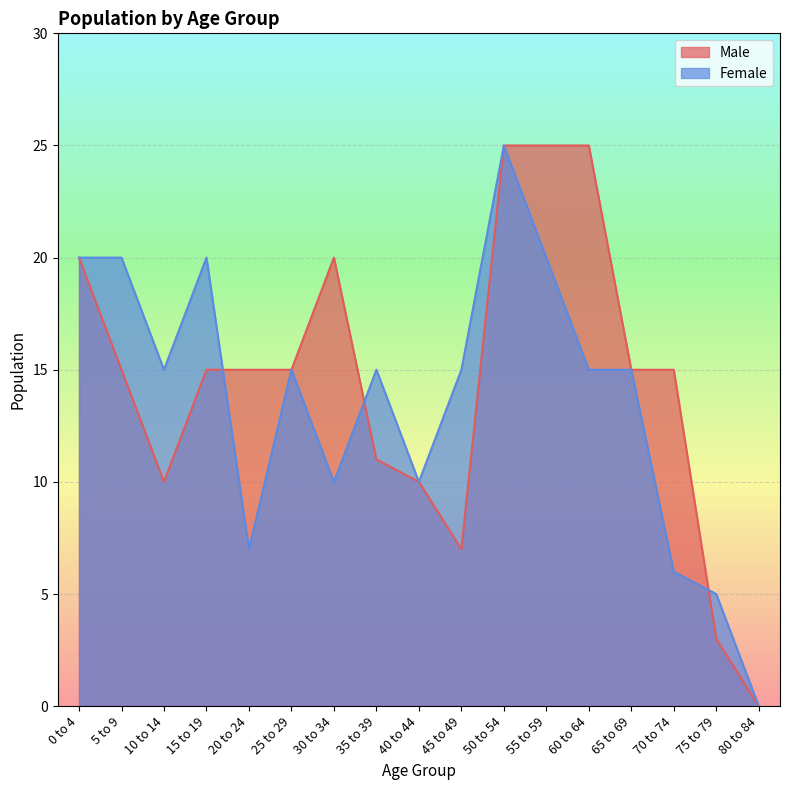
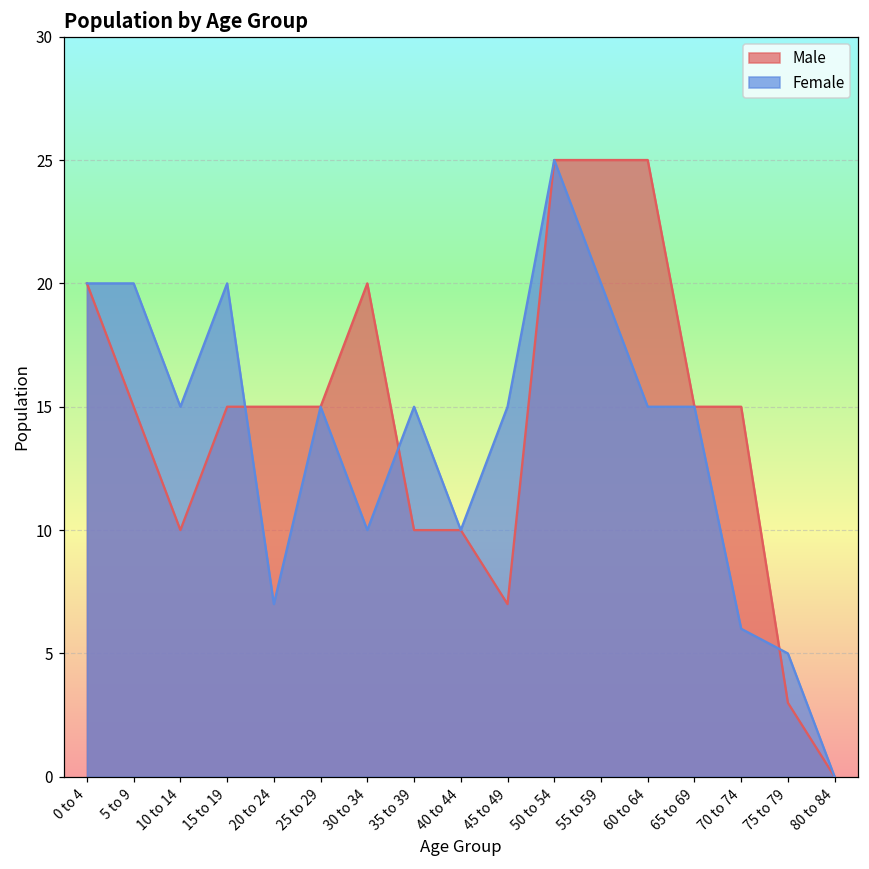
  {
    "Male": {
      "5 to 9": 15,
      "10 to 14": 10,
      "15 to 19": 15,
      "20 to 24": 15,
      "30 to 34": 20,
-     "35 to 39": 11,
+     "35 to 39": 10,
      "45 to 49": 7,
      "55 to 59": 25,
      "60 to 64": 25,
      "70 to 74": 15,
      "75 to 79": 3
    },
    "Female": {
      "5 to 9": 20,
      "10 to 14": 15,
      "15 to 19": 20,
      "20 to 24": 7,
      "30 to 34": 10,
      "35 to 39": 15,
      "45 to 49": 15,
      "55 to 59": 20,
      "60 to 64": 15,
      "70 to 74": 6,
      "75 to 79": 5
    }
  }
